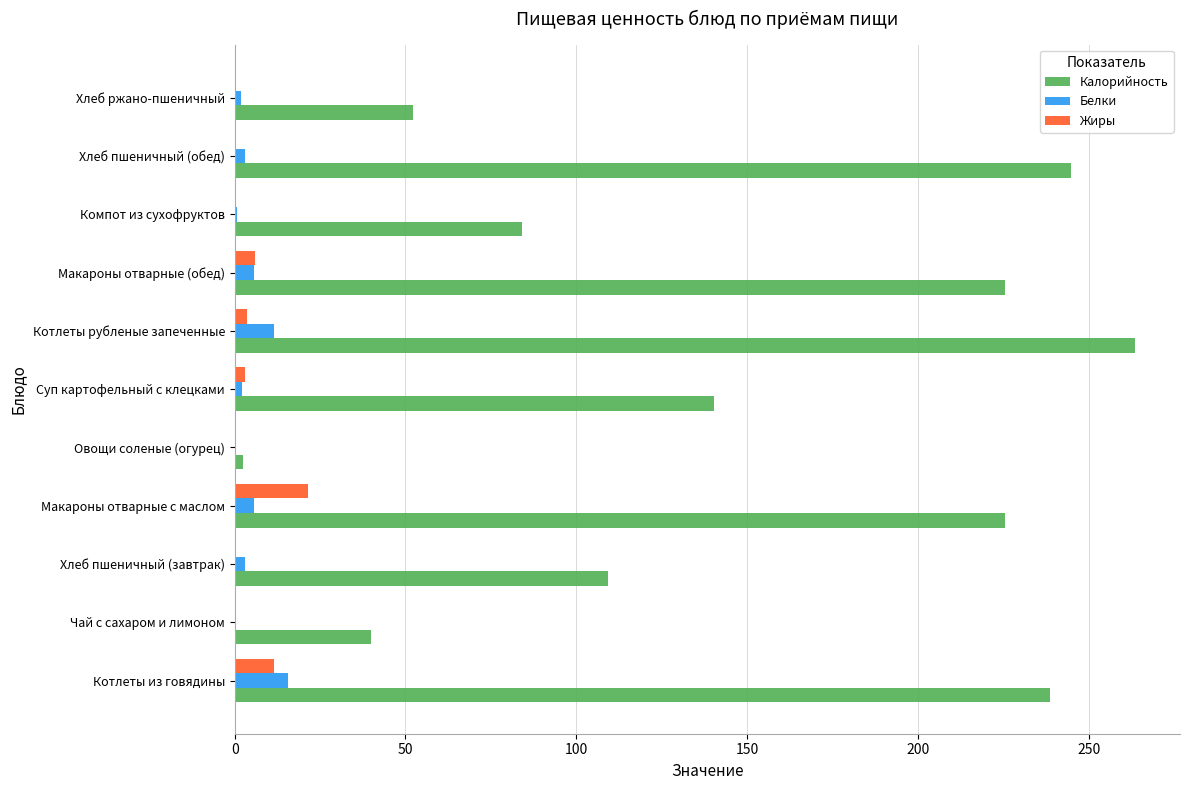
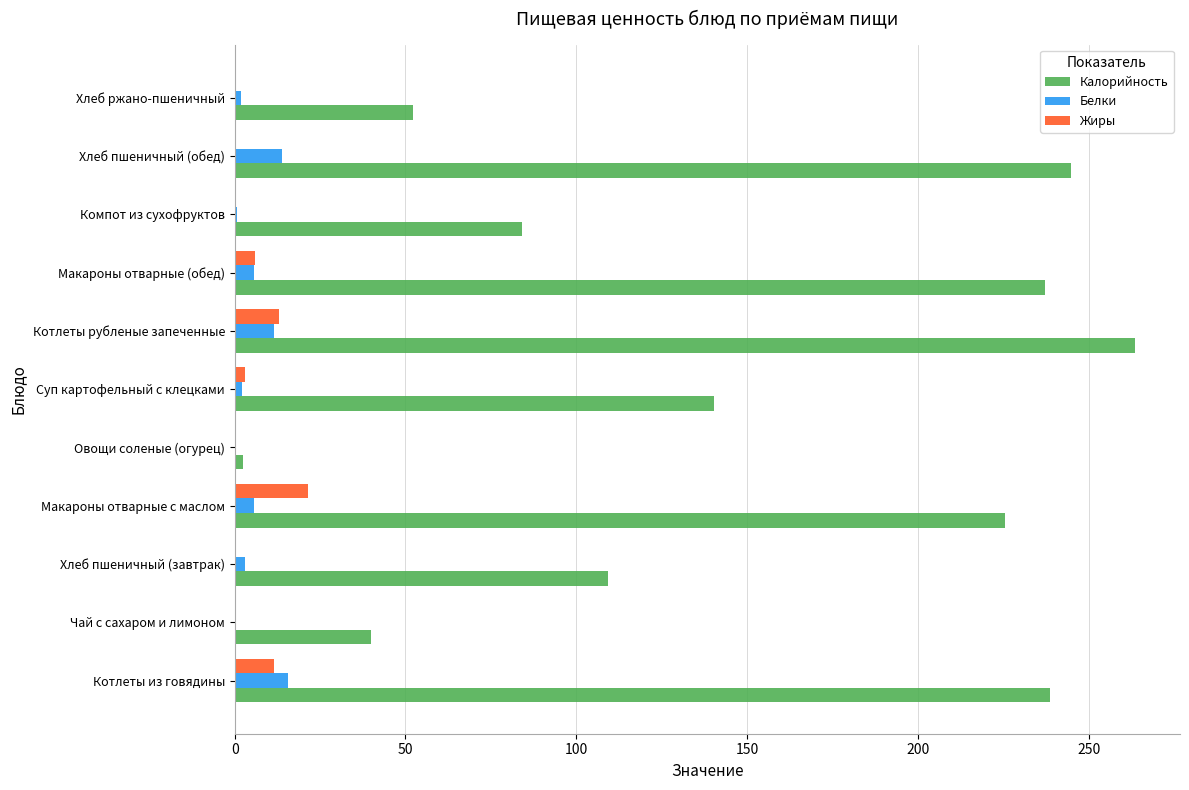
  {
    "Калорийность": {
      "Хлеб ржано-пшеничный": 52,
      "Хлеб пшеничный (обед)": 245,
      "Компот из сухофруктов": 84,
-     "Макароны отварные (обед)": 226,
+     "Макароны отварные (обед)": 237,
      "Котлеты рубленые запеченные": 264,
      "Суп картофельный с клецками": 140,
      "Овощи соленые (огурец)": 2,
      "Макароны отварные с маслом": 226,
      "Хлеб пшеничный (завтрак)": 109,
      "Чай с сахаром и лимоном": 40,
      "Котлеты из говядины": 239
    },
    "Белки": {
      "Хлеб ржано-пшеничный": 2,
-     "Хлеб пшеничный (обед)": 3,
+     "Хлеб пшеничный (обед)": 14,
      "Макароны отварные (обед)": 6,
      "Котлеты рубленые запеченные": 12,
      "Суп картофельный с клецками": 2,
      "Макароны отварные с маслом": 6,
      "Хлеб пшеничный (завтрак)": 3,
      "Котлеты из говядины": 16
    },
    "Жиры": {
      "Макароны отварные (обед)": 6,
-     "Котлеты рубленые запеченные": 4,
+     "Котлеты рубленые запеченные": 13,
      "Суп картофельный с клецками": 3,
      "Макароны отварные с маслом": 21,
      "Котлеты из говядины": 12
    }
  }
